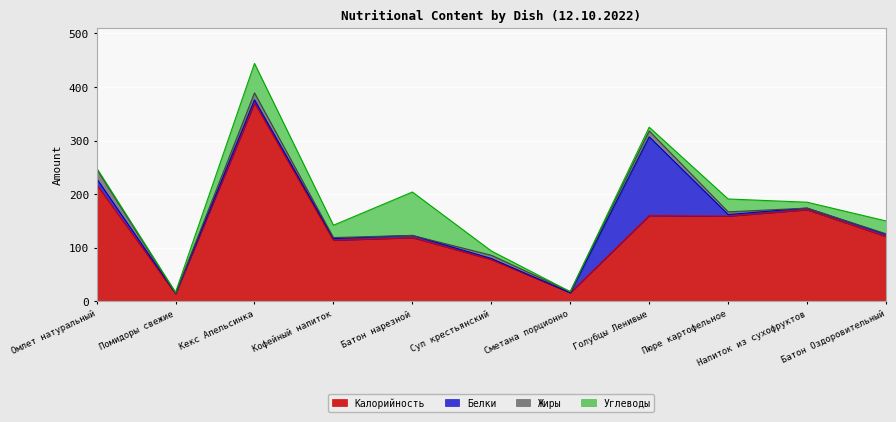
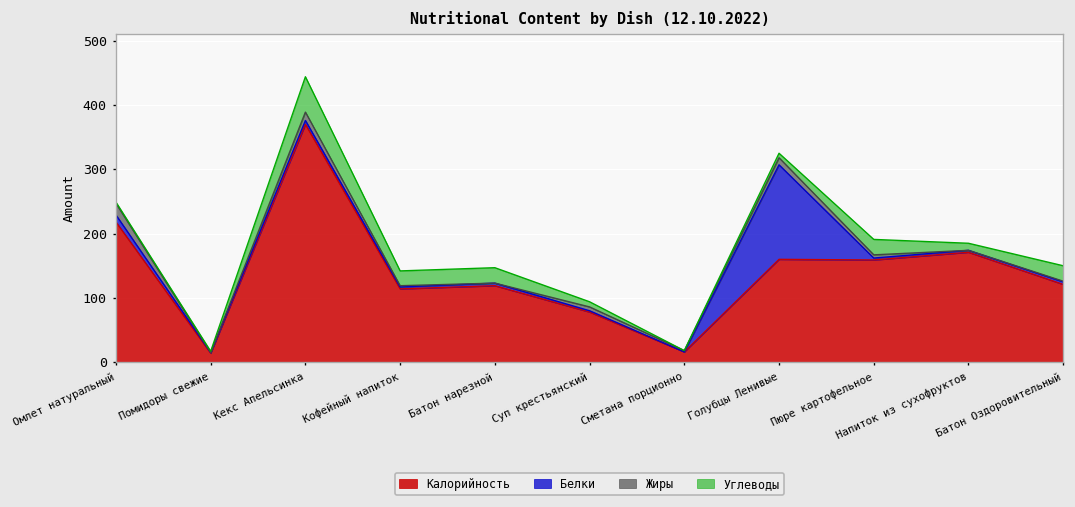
  {
    "Калорийность": {
      "Омлет натуральный": 220,
      "Кекс Апельсинка": 370,
      "Голубцы Ленивые": 160
    },
    "Белки": {
      "Омлет натуральный": 10,
      "Кекс Апельсинка": 10,
      "Голубцы Ленивые": 150
    },
    "Жиры": {
      "Кекс Апельсинка": 10,
      "Суп крестьянский": 10,
      "Голубцы Ленивые": 10,
      "Пюре картофельное": 10
    },
    "Углеводы": {
      "Кекс Апельсинка": 60,
      "Кофейный напиток": 20,
-     "Батон нарезной": 80,
+     "Батон нарезной": 20,
      "Суп крестьянский": 10,
      "Голубцы Ленивые": 10,
      "Пюре картофельное": 20,
      "Напиток из сухофруктов": 10,
      "Батон Оздоровительный": 20
    }
  }
